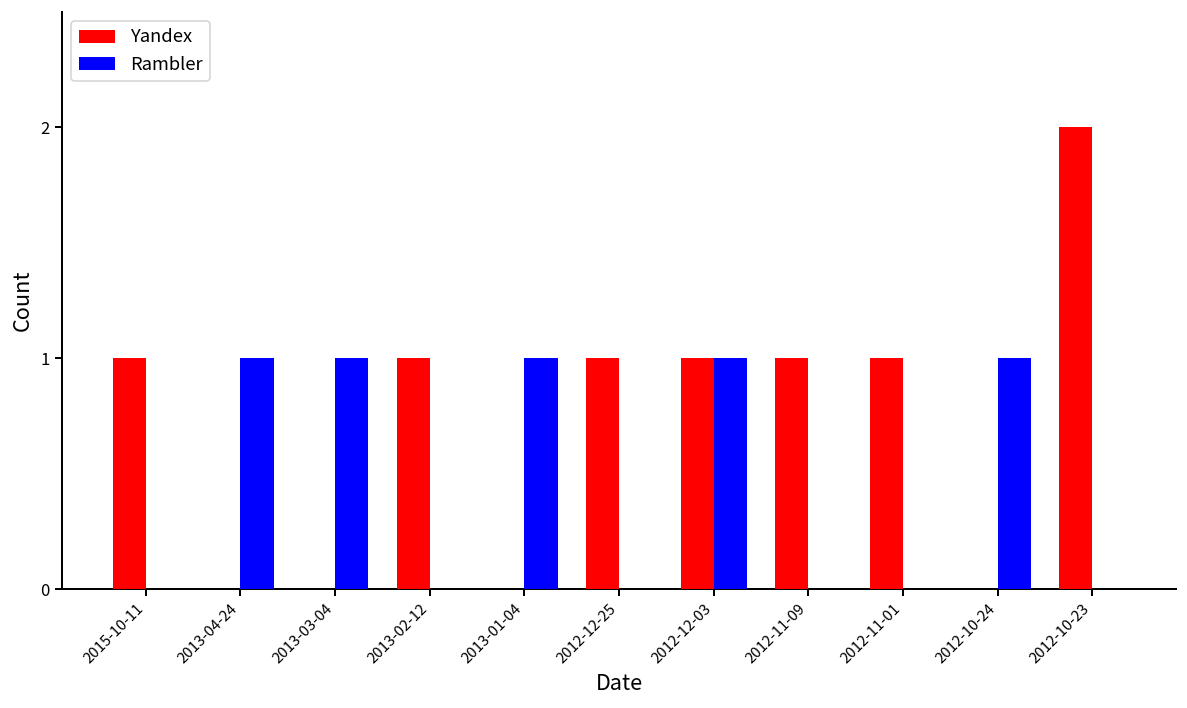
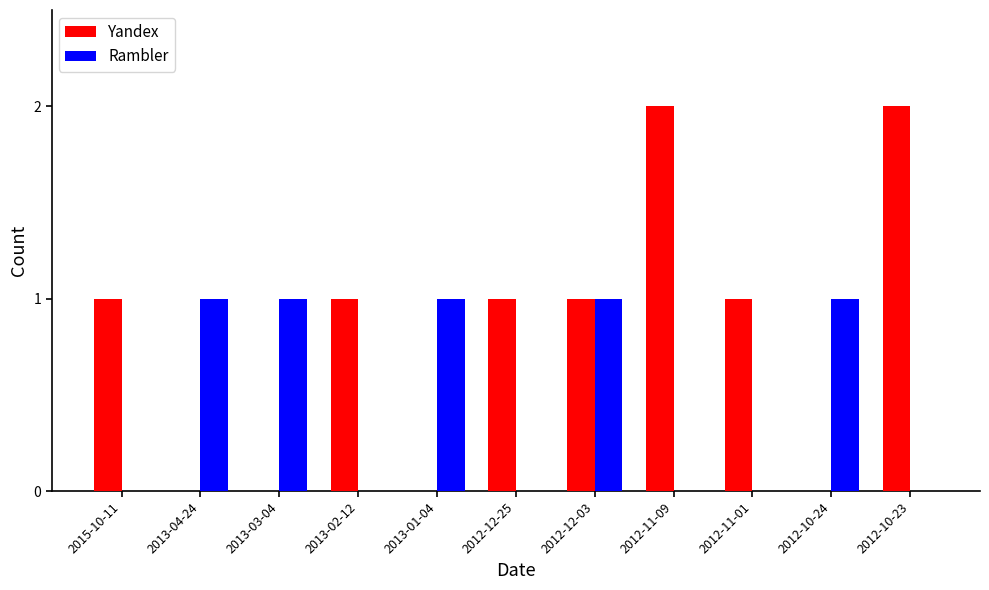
  {
    "Yandex": {
      "2015-10-11": 1,
      "2013-04-24": 0,
      "2013-03-04": 0,
      "2013-02-12": 1,
      "2013-01-04": 0,
      "2012-12-25": 1,
      "2012-12-03": 1,
-     "2012-11-09": 1,
+     "2012-11-09": 2,
      "2012-11-01": 1,
      "2012-10-24": 0,
      "2012-10-23": 2
    },
    "Rambler": {
      "2015-10-11": 0,
      "2013-04-24": 1,
      "2013-03-04": 1,
      "2013-02-12": 0,
      "2013-01-04": 1,
      "2012-12-25": 0,
      "2012-12-03": 1,
      "2012-11-09": 0,
      "2012-11-01": 0,
      "2012-10-24": 1,
      "2012-10-23": 0
    }
  }
